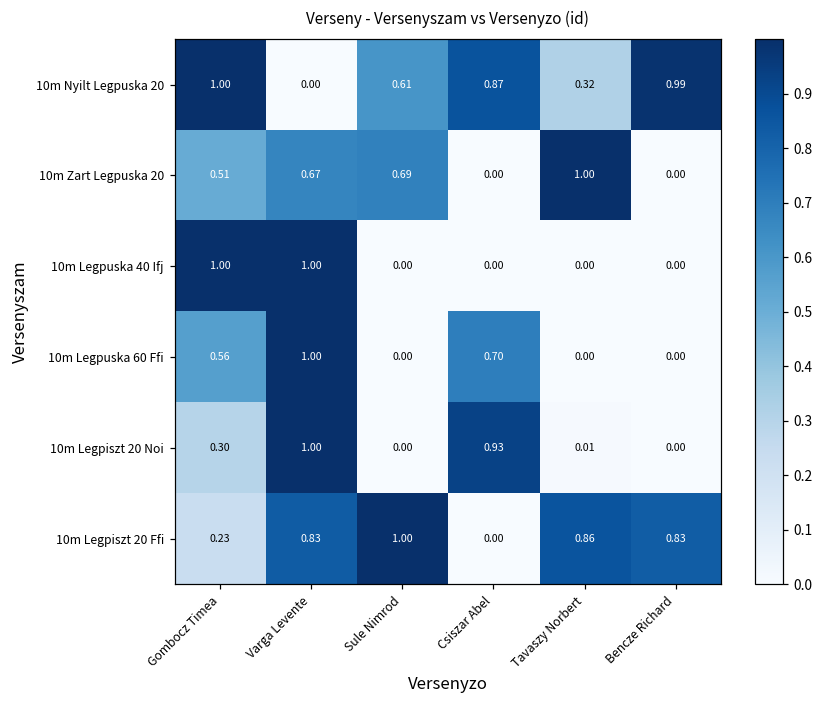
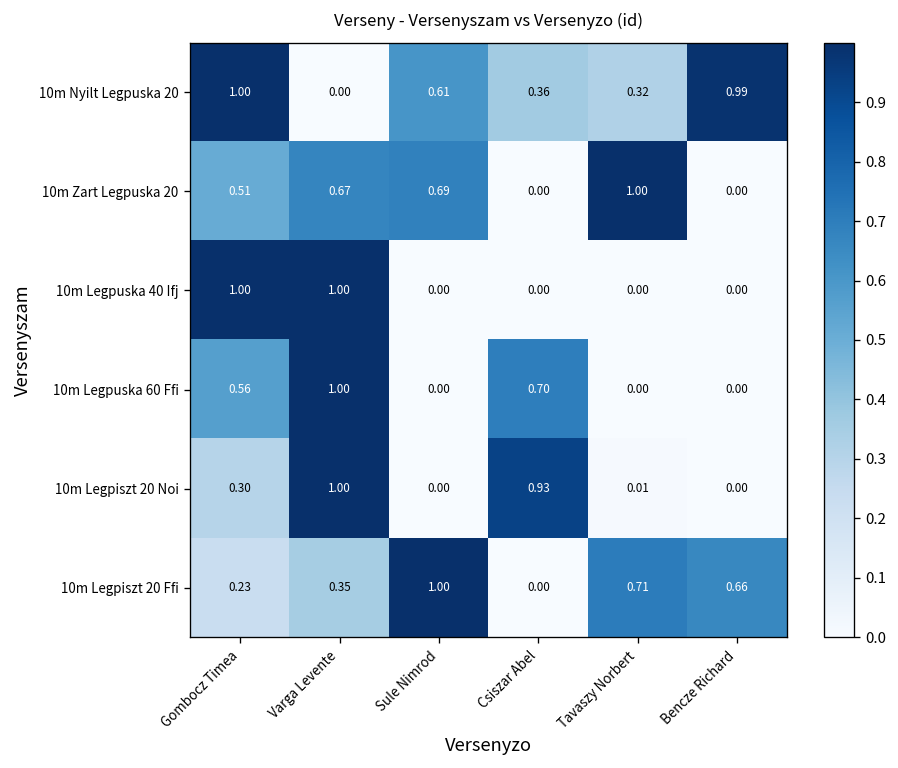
  {
    "10m Nyilt Legpuska 20": {
      "Gombocz Timea": 1.00,
      "Varga Levente": 0.00,
      "Sule Nimrod": 0.61,
-     "Csiszar Abel": 0.87,
+     "Csiszar Abel": 0.36,
      "Tavaszy Norbert": 0.32,
      "Bencze Richard": 0.99
    },
    "10m Zart Legpuska 20": {
      "Gombocz Timea": 0.51,
      "Varga Levente": 0.67,
      "Sule Nimrod": 0.69,
      "Csiszar Abel": 0.00,
      "Tavaszy Norbert": 1.00,
      "Bencze Richard": 0.00
    },
    "10m Legpuska 40 Ifj": {
      "Gombocz Timea": 1.00,
      "Varga Levente": 1.00,
      "Sule Nimrod": 0.00,
      "Csiszar Abel": 0.00,
      "Tavaszy Norbert": 0.00,
      "Bencze Richard": 0.00
    },
    "10m Legpuska 60 Ffi": {
      "Gombocz Timea": 0.56,
      "Varga Levente": 1.00,
      "Sule Nimrod": 0.00,
      "Csiszar Abel": 0.70,
      "Tavaszy Norbert": 0.00,
      "Bencze Richard": 0.00
    },
    "10m Legpiszt 20 Noi": {
      "Gombocz Timea": 0.30,
      "Varga Levente": 1.00,
      "Sule Nimrod": 0.00,
      "Csiszar Abel": 0.93,
      "Tavaszy Norbert": 0.01,
      "Bencze Richard": 0.00
    },
    "10m Legpiszt 20 Ffi": {
      "Gombocz Timea": 0.23,
-     "Varga Levente": 0.83,
+     "Varga Levente": 0.35,
      "Sule Nimrod": 1.00,
      "Csiszar Abel": 0.00,
-     "Tavaszy Norbert": 0.86,
-     "Bencze Richard": 0.83
+     "Tavaszy Norbert": 0.71,
+     "Bencze Richard": 0.66
    }
  }
